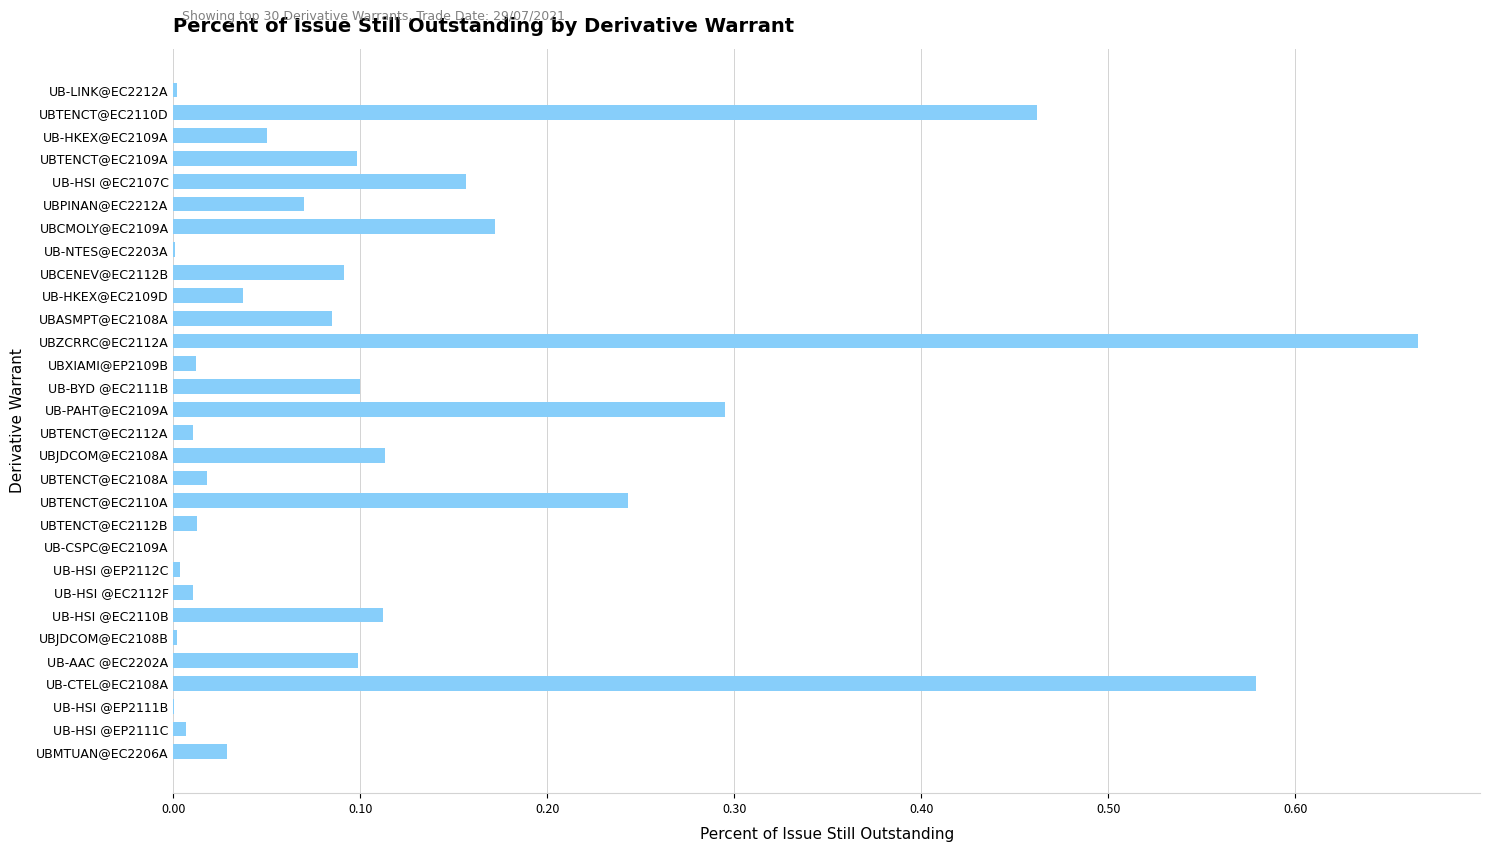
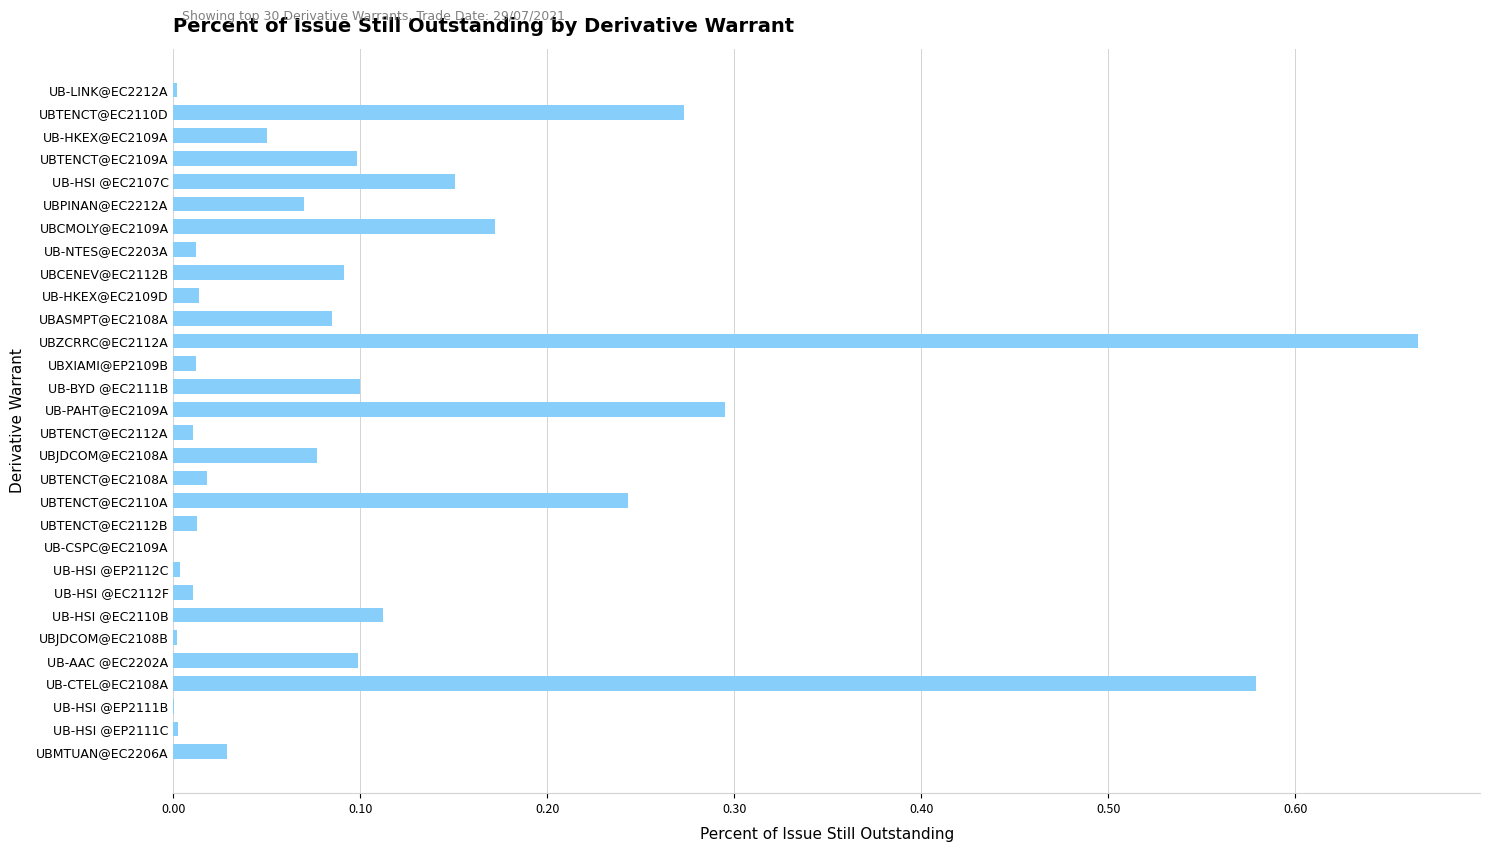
  {
    "UB-LINK@EC2212A": 0.002,
-   "UBTENCT@EC2110D": 0.462,
+   "UBTENCT@EC2110D": 0.273,
    "UB-HKEX@EC2109A": 0.050,
    "UBTENCT@EC2109A": 0.098,
-   "UB-HSI @EC2107C": 0.156,
+   "UB-HSI @EC2107C": 0.151,
    "UBPINAN@EC2212A": 0.070,
    "UBCMOLY@EC2109A": 0.172,
-   "UB-NTES@EC2203A": 0.001,
+   "UB-NTES@EC2203A": 0.012,
    "UBCENEV@EC2112B": 0.091,
-   "UB-HKEX@EC2109D": 0.037,
+   "UB-HKEX@EC2109D": 0.014,
    "UBASMPT@EC2108A": 0.085,
    "UBZCRRC@EC2112A": 0.666,
    "UBXIAMI@EP2109B": 0.012,
    "UB-BYD @EC2111B": 0.100,
    "UB-PAHT@EC2109A": 0.295,
    "UBTENCT@EC2112A": 0.011,
-   "UBJDCOM@EC2108A": 0.113,
+   "UBJDCOM@EC2108A": 0.077,
    "UBTENCT@EC2108A": 0.018,
    "UBTENCT@EC2110A": 0.243,
    "UBTENCT@EC2112B": 0.013,
    "UB-CSPC@EC2109A": 0.000,
    "UB-HSI @EP2112C": 0.004,
    "UB-HSI @EC2112F": 0.011,
    "UB-HSI @EC2110B": 0.112,
    "UBJDCOM@EC2108B": 0.002,
    "UB-AAC @EC2202A": 0.099,
    "UB-CTEL@EC2108A": 0.579,
-   "UB-HSI @EP2111C": 0.007,
+   "UB-HSI @EP2111C": 0.003,
    "UBMTUAN@EC2206A": 0.028
  }
